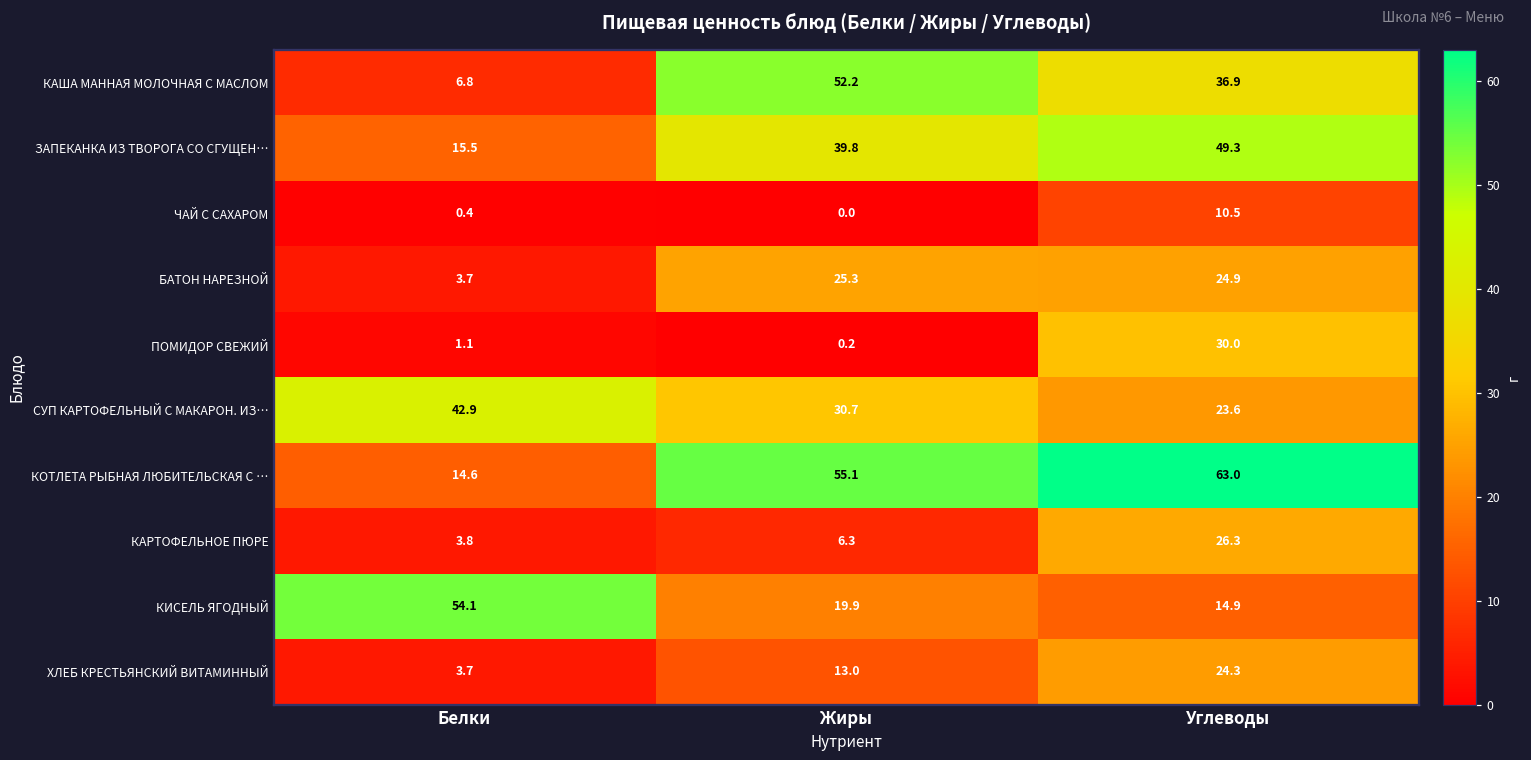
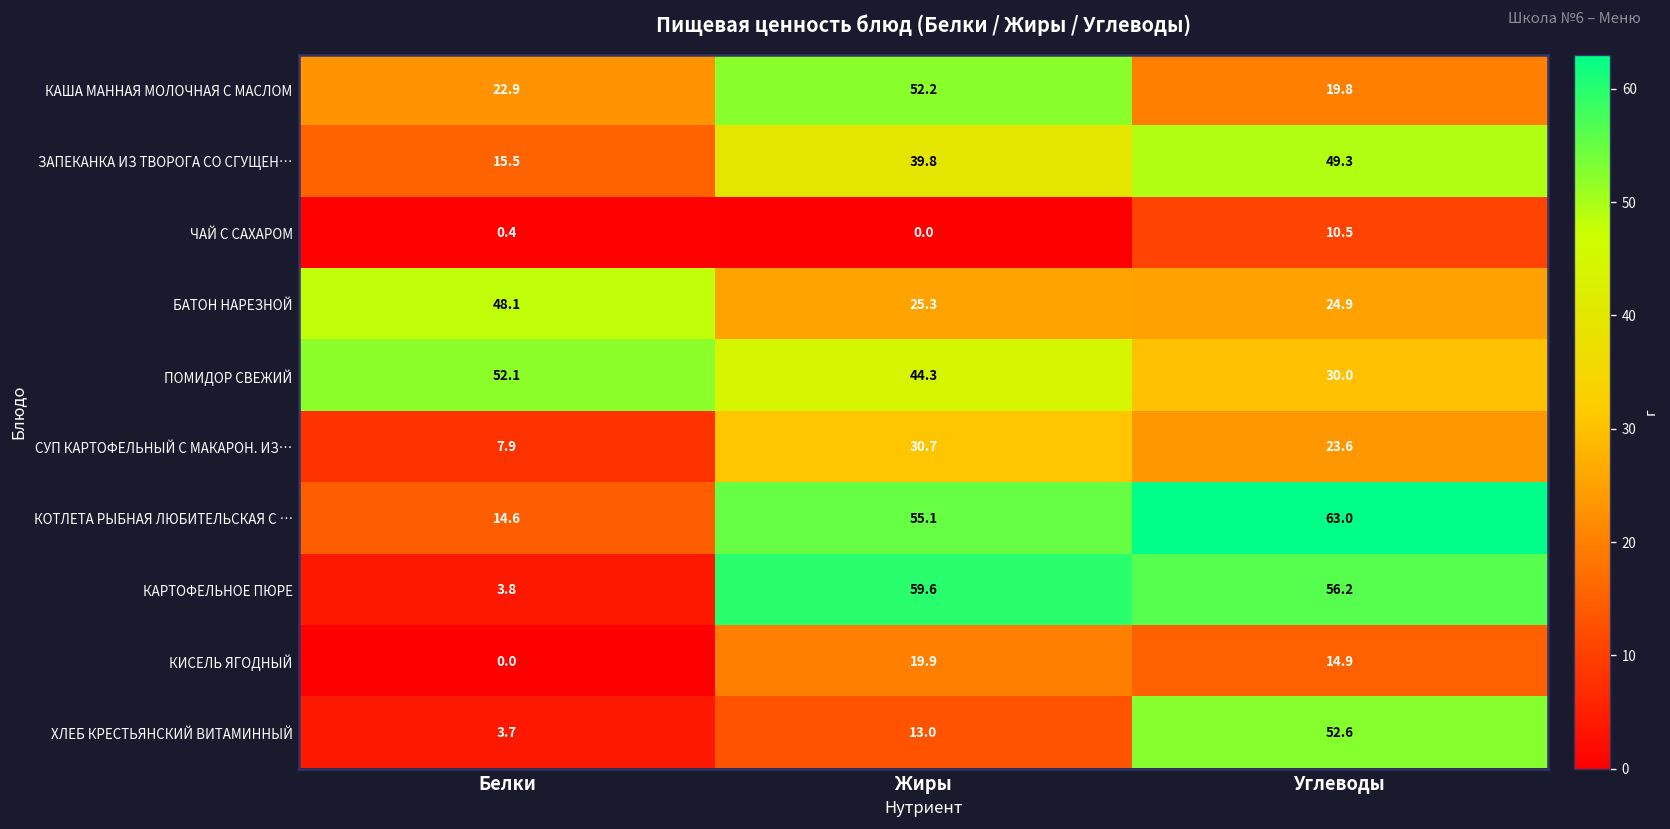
  {
    "КАША МАННАЯ МОЛОЧНАЯ С МАСЛОМ": {
-     "Белки": 6.8,
+     "Белки": 22.9,
      "Жиры": 52.2,
-     "Углеводы": 36.9
+     "Углеводы": 19.8
    },
    "ЗАПЕКАНКА ИЗ ТВОРОГА СО СГУЩЕН…": {
      "Белки": 15.5,
      "Жиры": 39.8,
      "Углеводы": 49.3
    },
    "ЧАЙ С САХАРОМ": {
      "Белки": 0.4,
      "Жиры": 0.0,
      "Углеводы": 10.5
    },
    "БАТОН НАРЕЗНОЙ": {
-     "Белки": 3.7,
+     "Белки": 48.1,
      "Жиры": 25.3,
      "Углеводы": 24.9
    },
    "ПОМИДОР СВЕЖИЙ": {
-     "Белки": 1.1,
-     "Жиры": 0.2,
+     "Белки": 52.1,
+     "Жиры": 44.3,
      "Углеводы": 30.0
    },
    "СУП КАРТОФЕЛЬНЫЙ С МАКАРОН. ИЗ…": {
-     "Белки": 42.9,
+     "Белки": 7.9,
      "Жиры": 30.7,
      "Углеводы": 23.6
    },
    "КОТЛЕТА РЫБНАЯ ЛЮБИТЕЛЬСКАЯ С …": {
      "Белки": 14.6,
      "Жиры": 55.1,
      "Углеводы": 63.0
    },
    "КАРТОФЕЛЬНОЕ ПЮРЕ": {
      "Белки": 3.8,
-     "Жиры": 6.3,
-     "Углеводы": 26.3
+     "Жиры": 59.6,
+     "Углеводы": 56.2
    },
    "КИСЕЛЬ ЯГОДНЫЙ": {
-     "Белки": 54.1,
+     "Белки": 0.0,
      "Жиры": 19.9,
      "Углеводы": 14.9
    },
    "ХЛЕБ КРЕСТЬЯНСКИЙ ВИТАМИННЫЙ": {
      "Белки": 3.7,
      "Жиры": 13.0,
-     "Углеводы": 24.3
+     "Углеводы": 52.6
    }
  }
